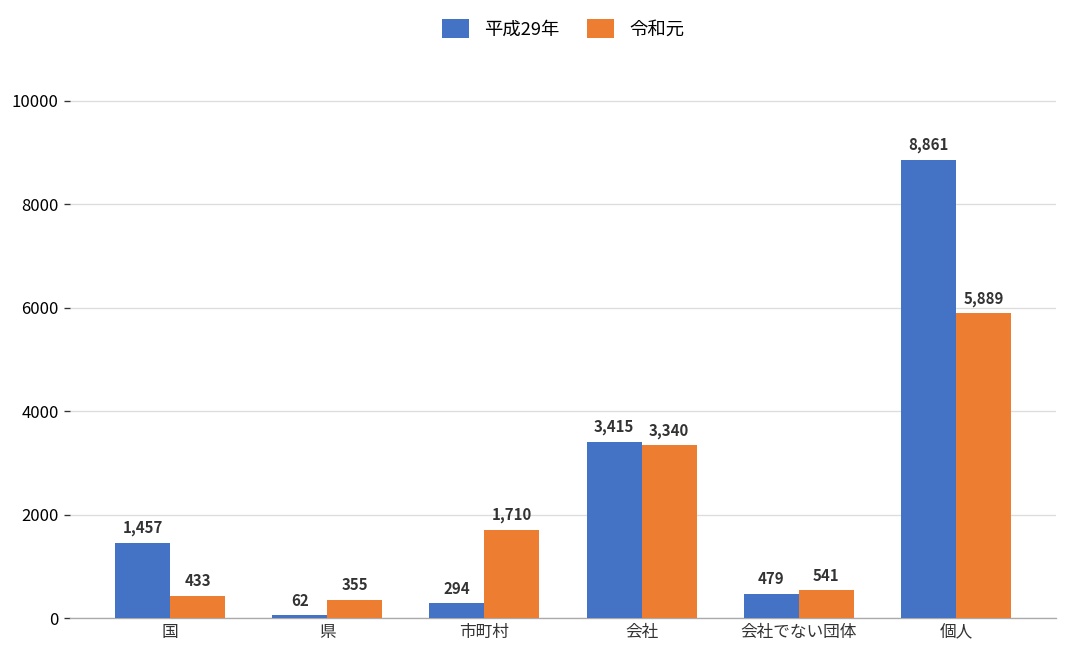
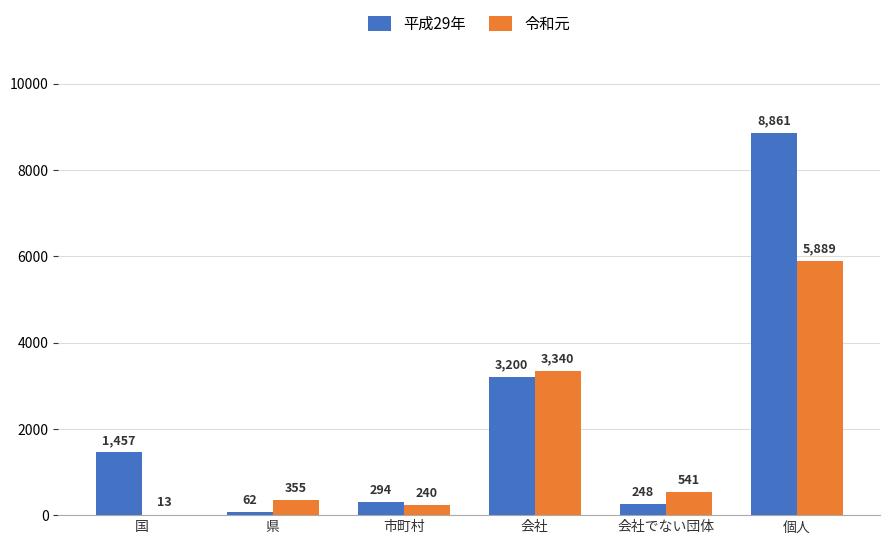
  {
    "平成29年": {
      "国": "1,457",
      "県": "62",
      "市町村": "294",
-     "会社": "3,415",
-     "会社でない団体": "479",
+     "会社": "3,200",
+     "会社でない団体": "248",
      "個人": "8,861"
    },
    "令和元": {
-     "国": "433",
+     "国": "13",
      "県": "355",
-     "市町村": "1,710",
+     "市町村": "240",
      "会社": "3,340",
      "会社でない団体": "541",
      "個人": "5,889"
    }
  }
